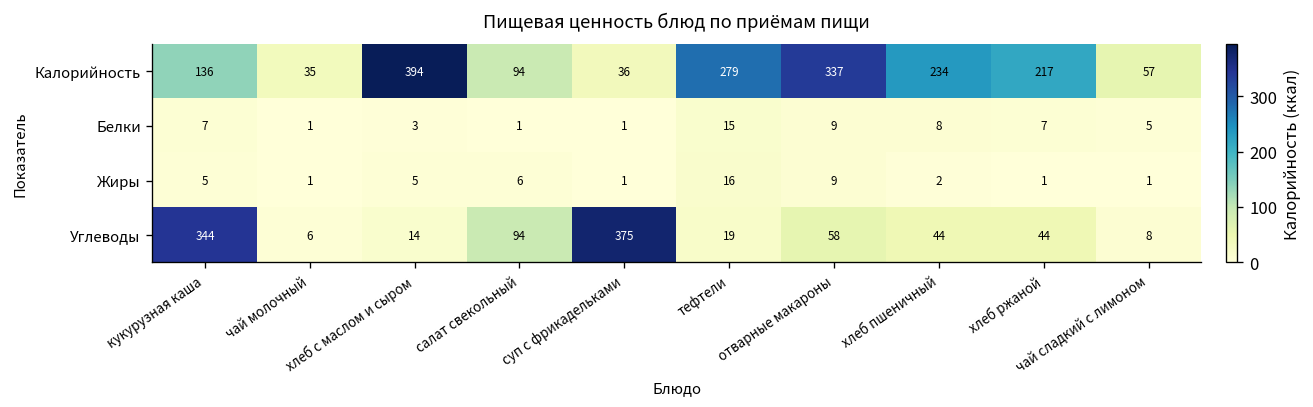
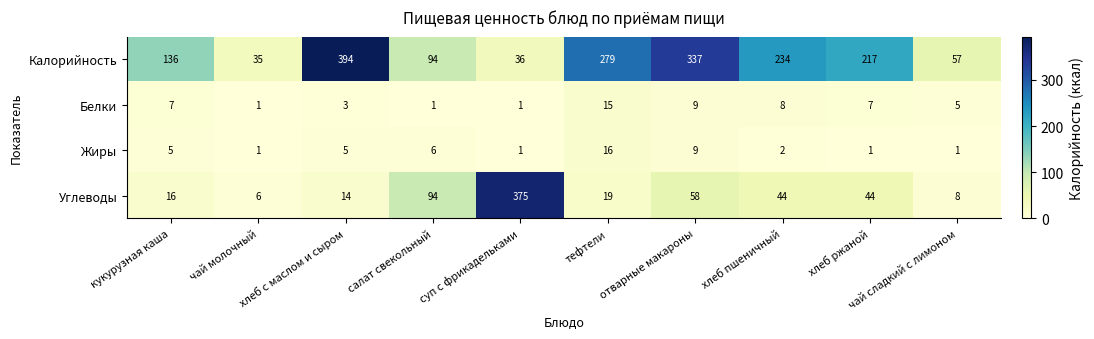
  {
    "Калорийность": {
      "кукурузная каша": 136,
      "чай молочный": 35,
      "хлеб с маслом и сыром": 394,
      "салат свекольный": 94,
      "суп с фрикадельками": 36,
      "тефтели": 279,
      "отварные макароны": 337,
      "хлеб пшеничный": 234,
      "хлеб ржаной": 217,
      "чай сладкий с лимоном": 57
    },
    "Белки": {
      "кукурузная каша": 7,
      "чай молочный": 1,
      "хлеб с маслом и сыром": 3,
      "салат свекольный": 1,
      "суп с фрикадельками": 1,
      "тефтели": 15,
      "отварные макароны": 9,
      "хлеб пшеничный": 8,
      "хлеб ржаной": 7,
      "чай сладкий с лимоном": 5
    },
    "Жиры": {
      "кукурузная каша": 5,
      "чай молочный": 1,
      "хлеб с маслом и сыром": 5,
      "салат свекольный": 6,
      "суп с фрикадельками": 1,
      "тефтели": 16,
      "отварные макароны": 9,
      "хлеб пшеничный": 2,
      "хлеб ржаной": 1,
      "чай сладкий с лимоном": 1
    },
    "Углеводы": {
-     "кукурузная каша": 344,
+     "кукурузная каша": 16,
      "чай молочный": 6,
      "хлеб с маслом и сыром": 14,
      "салат свекольный": 94,
      "суп с фрикадельками": 375,
      "тефтели": 19,
      "отварные макароны": 58,
      "хлеб пшеничный": 44,
      "хлеб ржаной": 44,
      "чай сладкий с лимоном": 8
    }
  }
